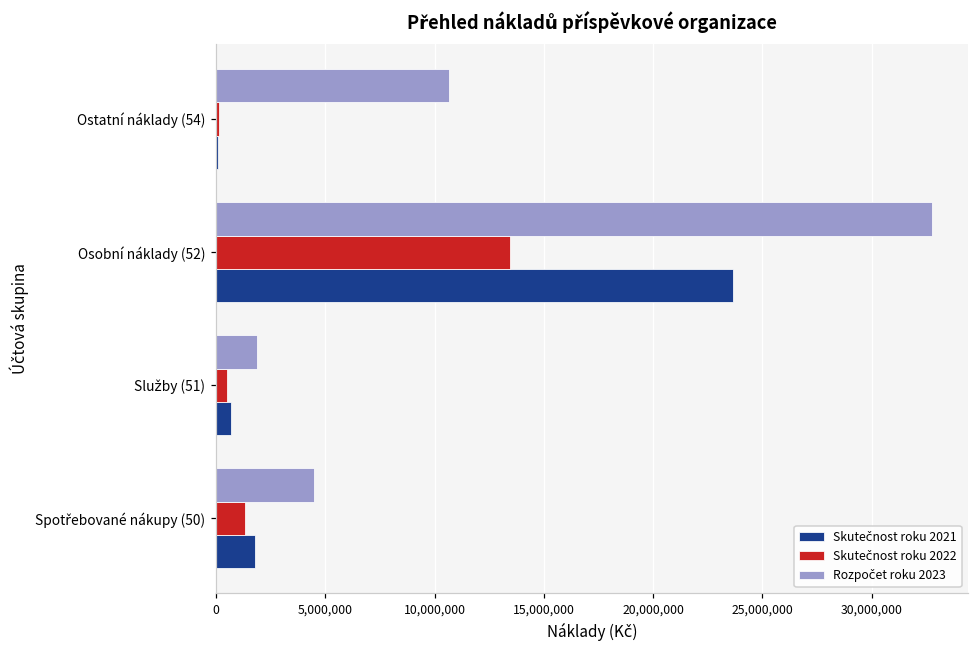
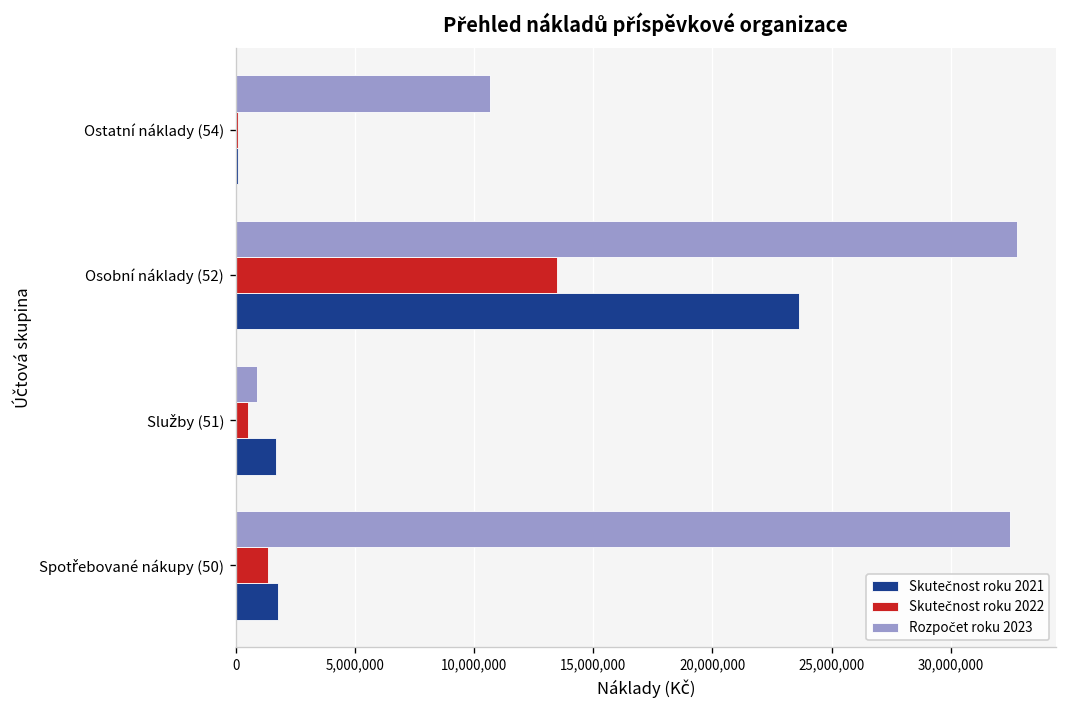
  {
    "Skutečnost roku 2021": {
      "Osobní náklady (52)": "23,600,000",
-     "Služby (51)": "700,000",
+     "Služby (51)": "1,700,000",
      "Spotřebované nákupy (50)": "1,800,000"
    },
    "Skutečnost roku 2022": {
      "Osobní náklady (52)": "13,500,000",
      "Služby (51)": "500,000",
      "Spotřebované nákupy (50)": "1,300,000"
    },
    "Rozpočet roku 2023": {
      "Ostatní náklady (54)": "10,700,000",
      "Osobní náklady (52)": "32,800,000",
-     "Služby (51)": "1,900,000",
-     "Spotřebované nákupy (50)": "4,500,000"
+     "Služby (51)": "900,000",
+     "Spotřebované nákupy (50)": "32,500,000"
    }
  }
